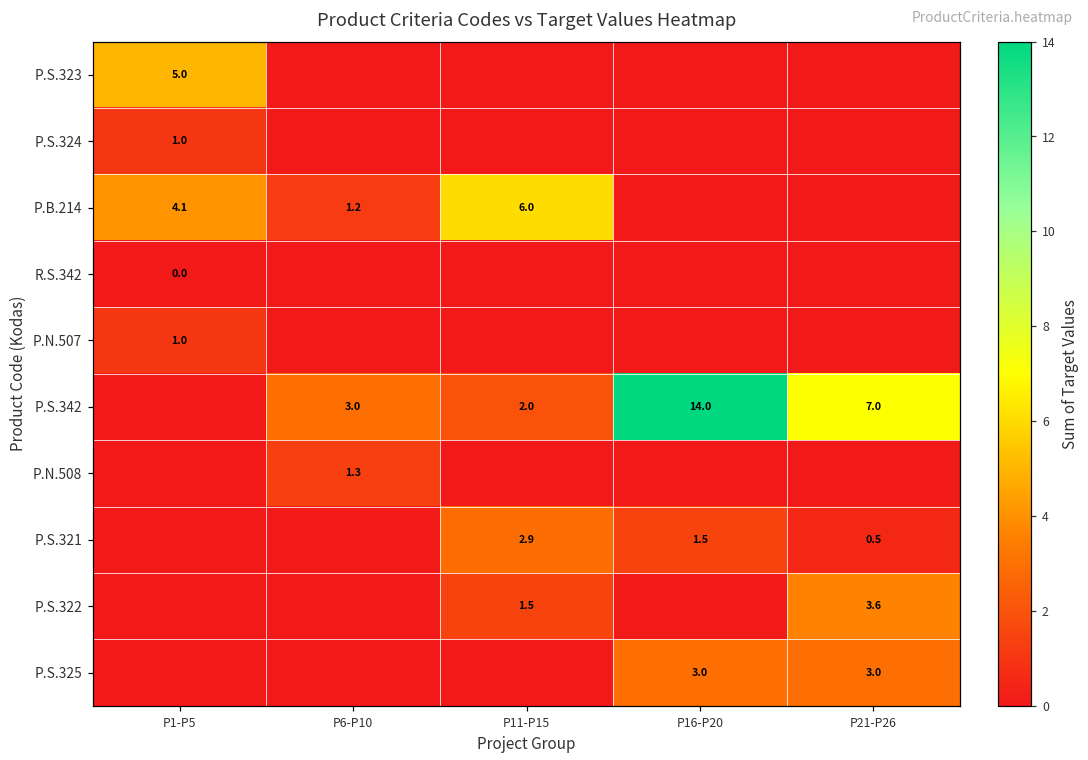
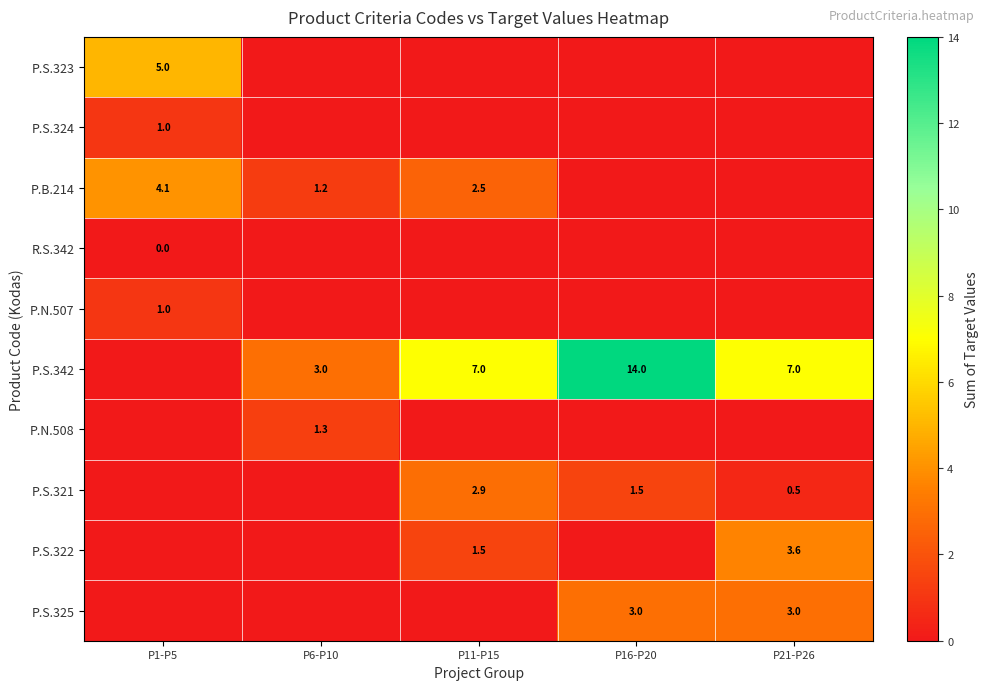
  {
    "P.S.323": {
      "P1-P5": 5.0
    },
    "P.S.324": {
      "P1-P5": 1.0
    },
    "P.B.214": {
      "P1-P5": 4.1,
      "P6-P10": 1.2,
-     "P11-P15": 6.0
+     "P11-P15": 2.5
    },
    "R.S.342": {
      "P1-P5": 0.0
    },
    "P.N.507": {
      "P1-P5": 1.0
    },
    "P.S.342": {
      "P6-P10": 3.0,
-     "P11-P15": 2.0,
+     "P11-P15": 7.0,
      "P16-P20": 14.0,
      "P21-P26": 7.0
    },
    "P.N.508": {
      "P6-P10": 1.3
    },
    "P.S.321": {
      "P11-P15": 2.9,
      "P16-P20": 1.5,
      "P21-P26": 0.5
    },
    "P.S.322": {
      "P11-P15": 1.5,
      "P21-P26": 3.6
    },
    "P.S.325": {
      "P16-P20": 3.0,
      "P21-P26": 3.0
    }
  }
